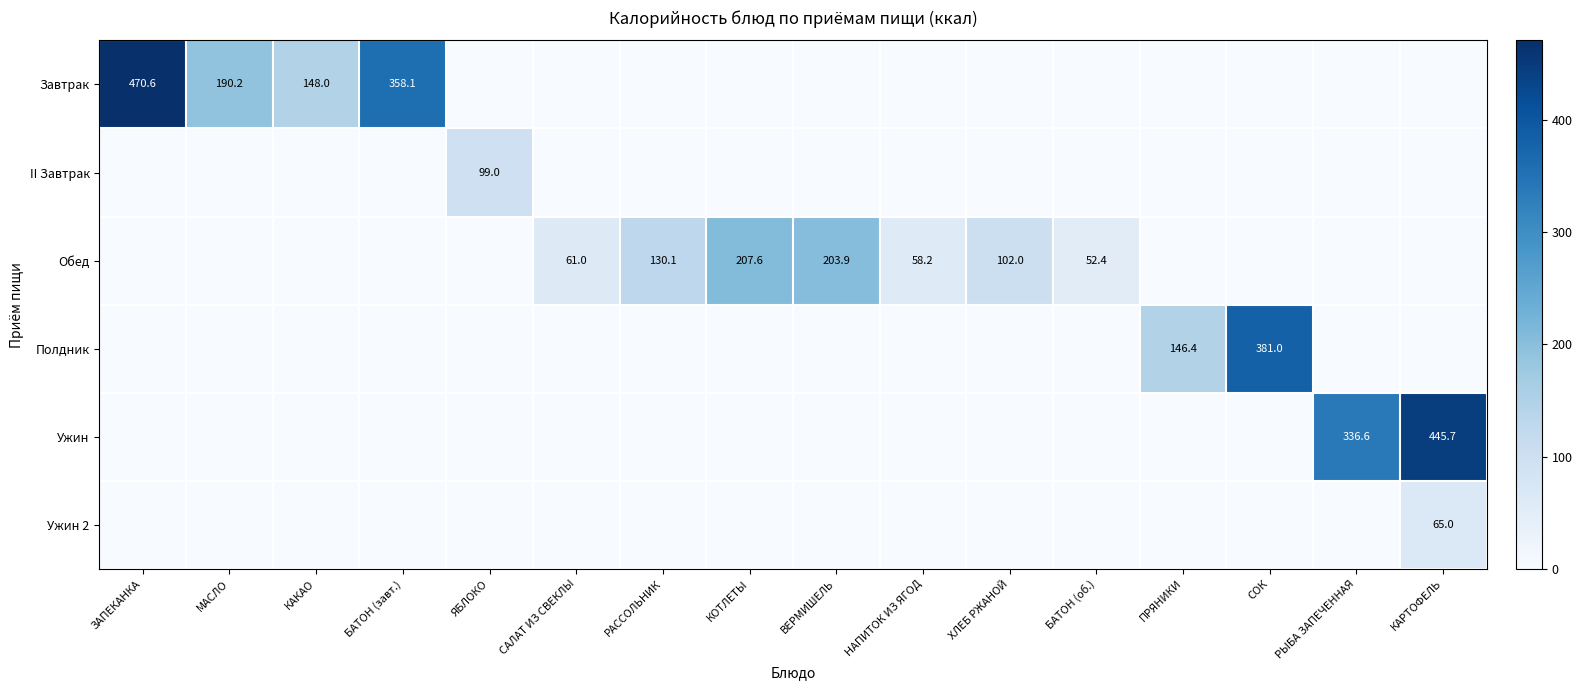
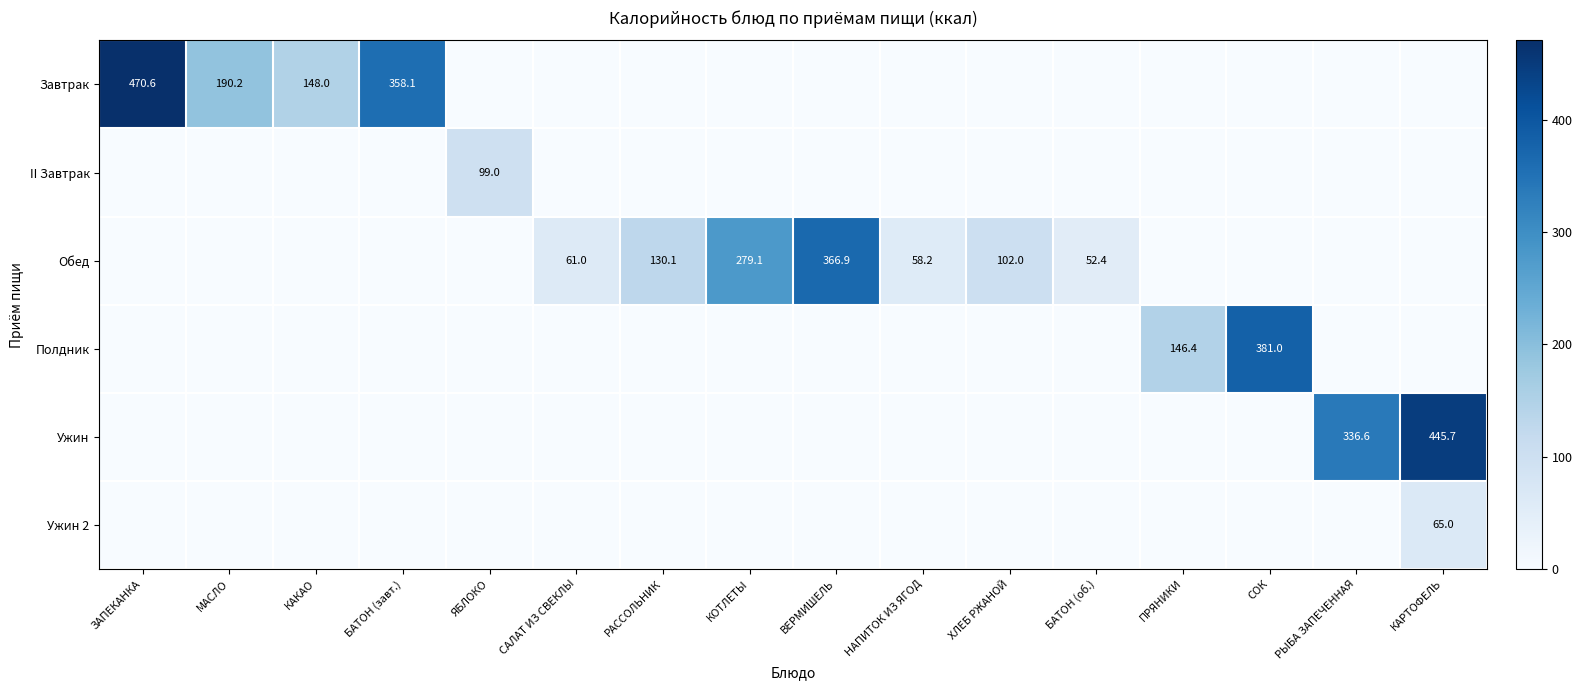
  {
    "Завтрак": {
      "ЗАПЕКАНКА": 470.6,
      "МАСЛО": 190.2,
      "КАКАО": 148.0,
      "БАТОН (завт.)": 358.1
    },
    "II Завтрак": {
      "ЯБЛОКО": 99.0
    },
    "Обед": {
      "САЛАТ ИЗ СВЕКЛЫ": 61.0,
      "РАССОЛЬНИК": 130.1,
-     "КОТЛЕТЫ": 207.6,
-     "ВЕРМИШЕЛЬ": 203.9,
+     "КОТЛЕТЫ": 279.1,
+     "ВЕРМИШЕЛЬ": 366.9,
      "НАПИТОК ИЗ ЯГОД": 58.2,
      "ХЛЕБ РЖАНОЙ": 102.0,
      "БАТОН (об.)": 52.4
    },
    "Полдник": {
      "ПРЯНИКИ": 146.4,
      "СОК": 381.0
    },
    "Ужин": {
      "РЫБА ЗАПЕЧЕННАЯ": 336.6,
      "КАРТОФЕЛЬ": 445.7
    },
    "Ужин 2": {
      "КАРТОФЕЛЬ": 65.0
    }
  }
